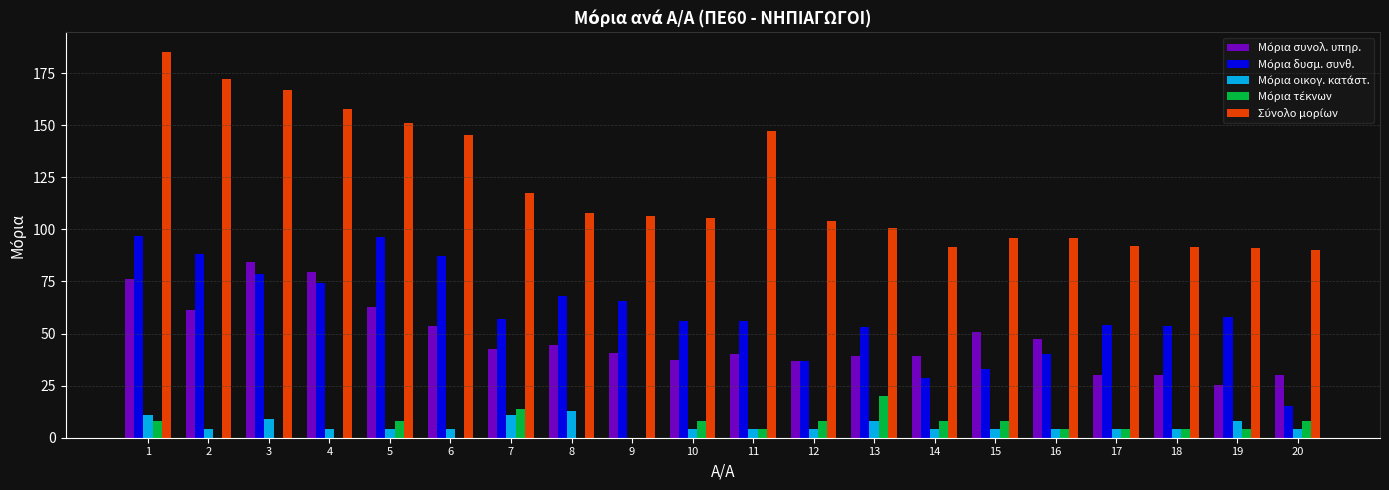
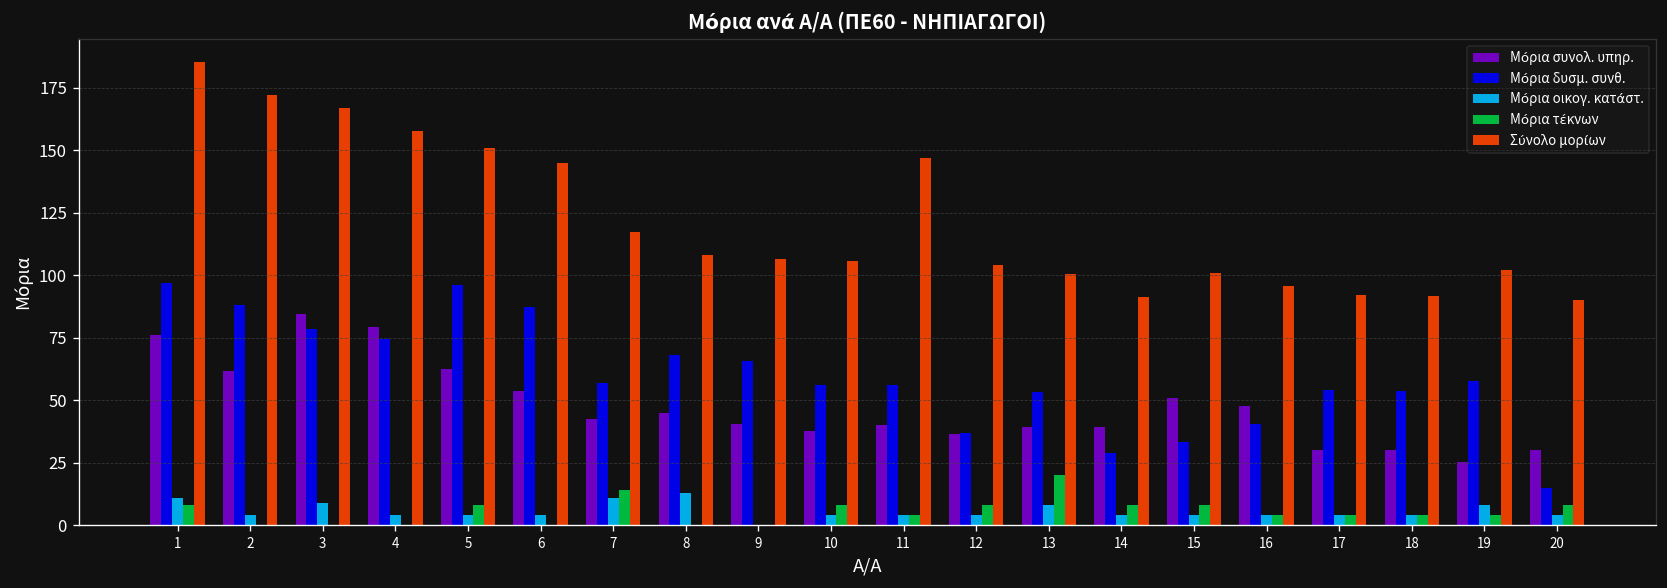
  {
    "Μόρια συνολ. υπηρ.": {
      "1": 76,
      "2": 62,
      "3": 84,
      "4": 79,
      "5": 63,
      "6": 54,
      "7": 43,
      "8": 45,
      "9": 41,
      "10": 38,
      "11": 40,
      "12": 37,
      "13": 39,
      "14": 39,
      "15": 51,
      "16": 48,
      "17": 30,
      "18": 30,
      "19": 25,
      "20": 30
    },
    "Μόρια δυσμ. συνθ.": {
      "1": 97,
      "2": 88,
      "3": 78,
      "4": 74,
      "5": 96,
      "6": 87,
      "7": 57,
      "8": 68,
      "9": 66,
      "10": 56,
      "11": 56,
      "12": 37,
      "13": 53,
      "14": 29,
      "15": 33,
      "16": 40,
      "17": 54,
      "18": 54,
      "19": 58,
      "20": 15
    },
    "Μόρια οικογ. κατάστ.": {
      "1": 11,
      "2": 4,
      "3": 9,
      "4": 4,
      "5": 4,
      "6": 4,
      "7": 11,
      "8": 13,
      "9": 0,
      "10": 4,
      "11": 4,
      "12": 4,
      "13": 8,
      "14": 4,
      "15": 4,
      "16": 4,
      "17": 4,
      "18": 4,
      "19": 8,
      "20": 4
    },
    "Μόρια τέκνων": {
      "1": 8,
      "2": 0,
      "3": 0,
      "4": 0,
      "5": 8,
      "6": 0,
      "7": 14,
      "8": 0,
      "9": 0,
      "10": 8,
      "11": 4,
      "12": 8,
      "13": 20,
      "14": 8,
      "15": 8,
      "16": 4,
      "17": 4,
      "18": 4,
      "19": 4,
      "20": 8
    },
    "Σύνολο μορίων": {
      "1": 185,
      "2": 172,
      "3": 167,
      "4": 158,
      "5": 151,
      "6": 145,
      "7": 117,
      "8": 108,
      "9": 106,
      "10": 105,
      "11": 147,
      "12": 104,
      "13": 101,
      "14": 91,
-     "15": 96,
+     "15": 101,
      "16": 96,
      "17": 92,
      "18": 92,
-     "19": 91,
+     "19": 102,
      "20": 90
    }
  }
